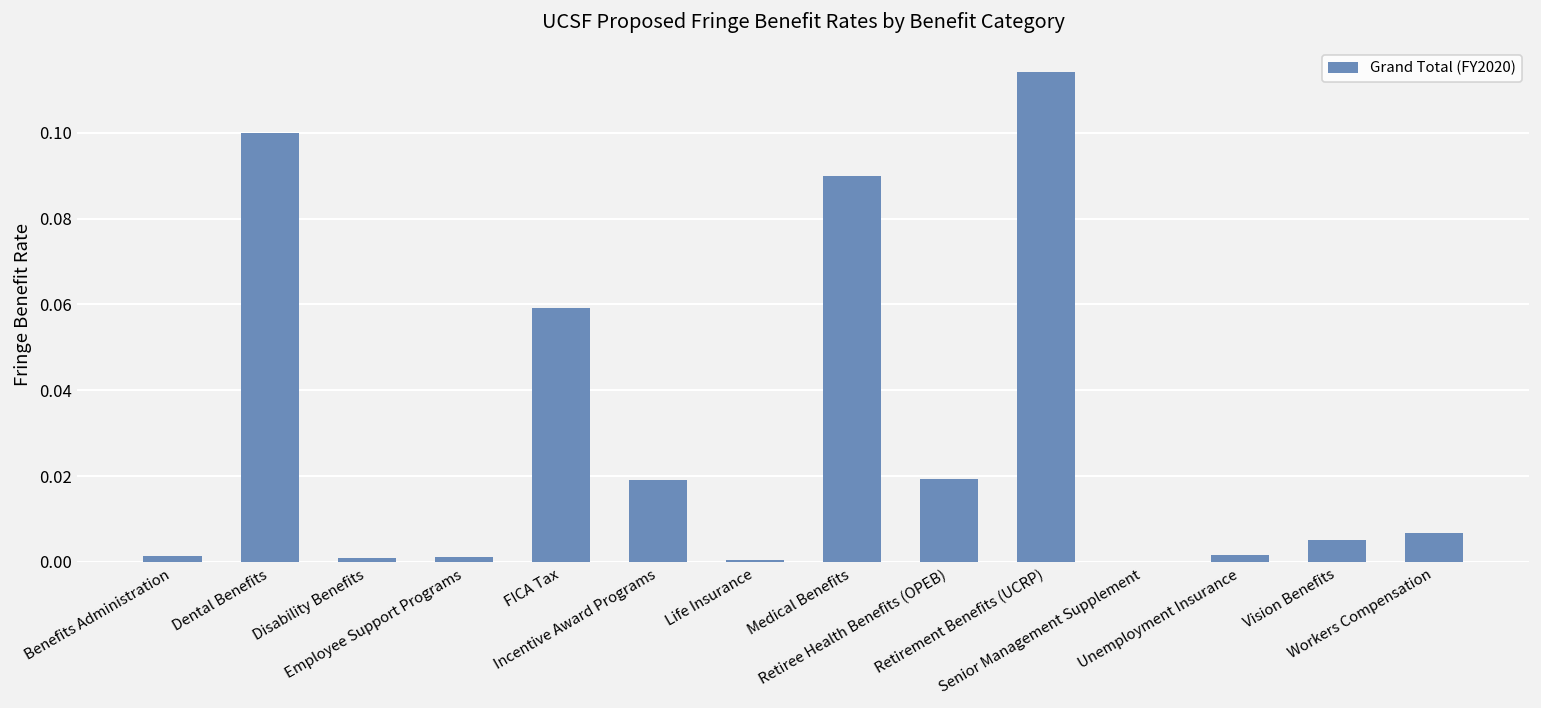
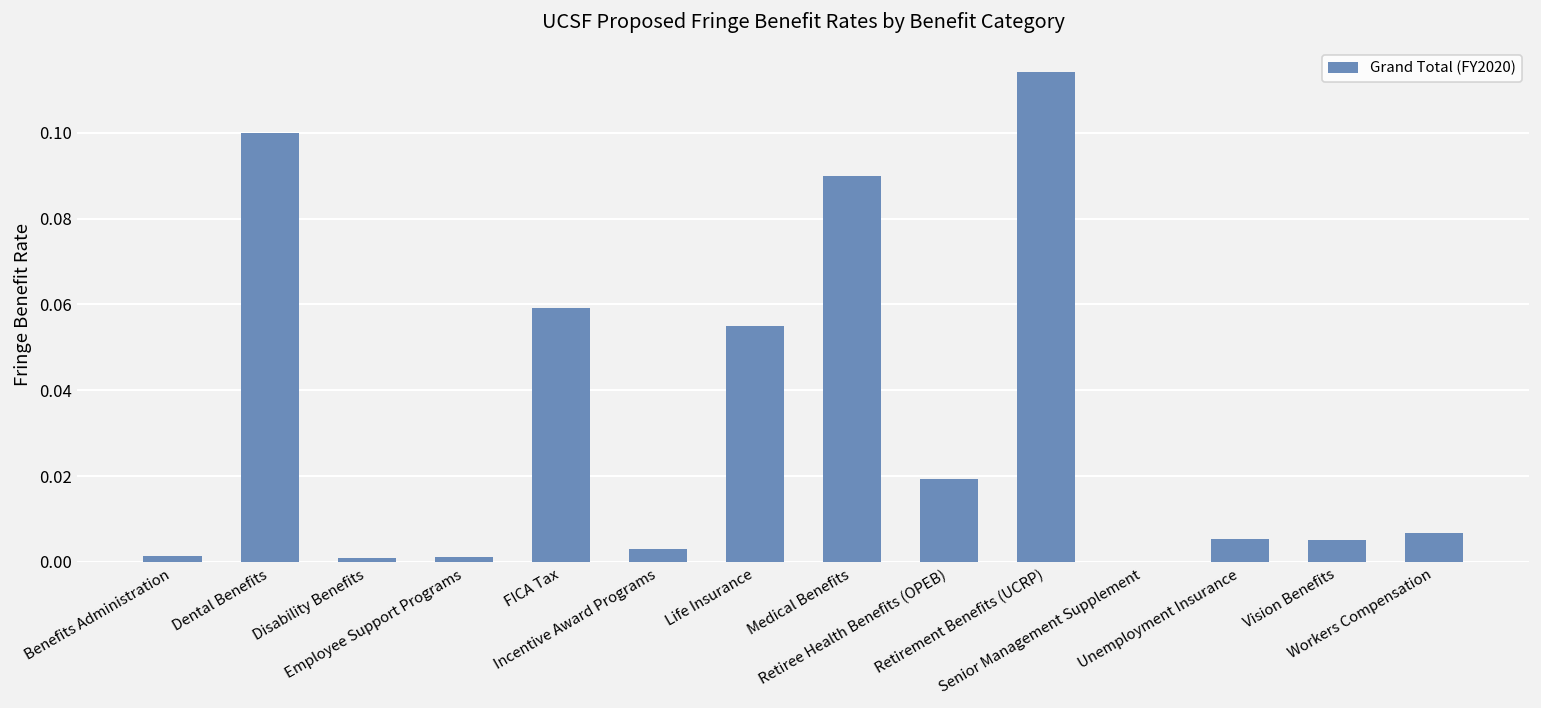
  {
    "Benefits Administration": 0.001,
    "Dental Benefits": 0.100,
    "Disability Benefits": 0.001,
    "Employee Support Programs": 0.001,
    "FICA Tax": 0.059,
-   "Incentive Award Programs": 0.019,
-   "Life Insurance": 0.000,
+   "Incentive Award Programs": 0.003,
+   "Life Insurance": 0.055,
    "Medical Benefits": 0.090,
    "Retiree Health Benefits (OPEB)": 0.019,
    "Retirement Benefits (UCRP)": 0.114,
-   "Unemployment Insurance": 0.002,
+   "Unemployment Insurance": 0.005,
    "Vision Benefits": 0.005,
    "Workers Compensation": 0.007
  }
